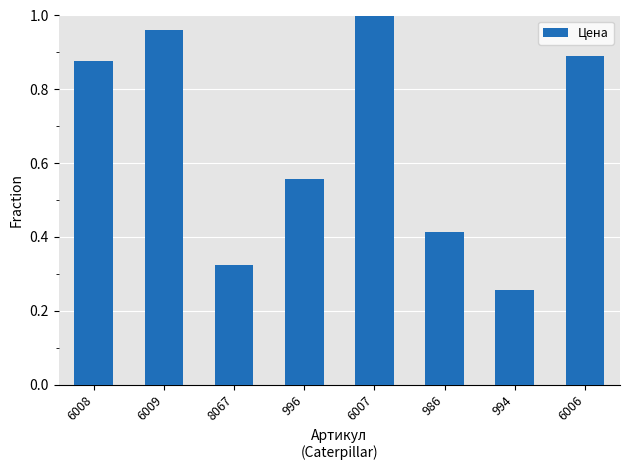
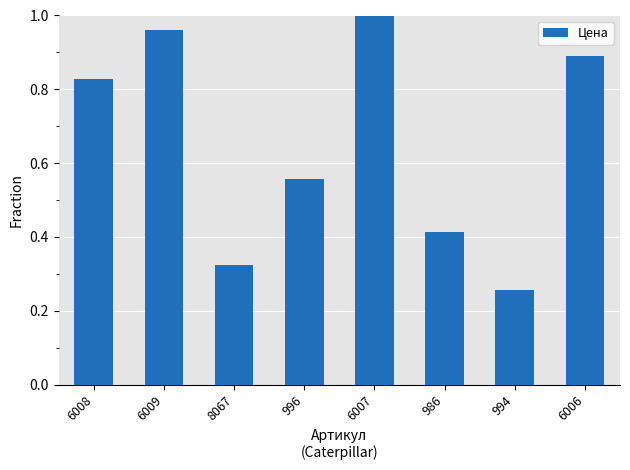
  {
-   "6008": 0.88,
+   "6008": 0.83,
    "6009": 0.96,
    "8067": 0.32,
    "996": 0.56,
    "6007": 1.00,
    "986": 0.41,
    "994": 0.26,
    "6006": 0.89
  }
